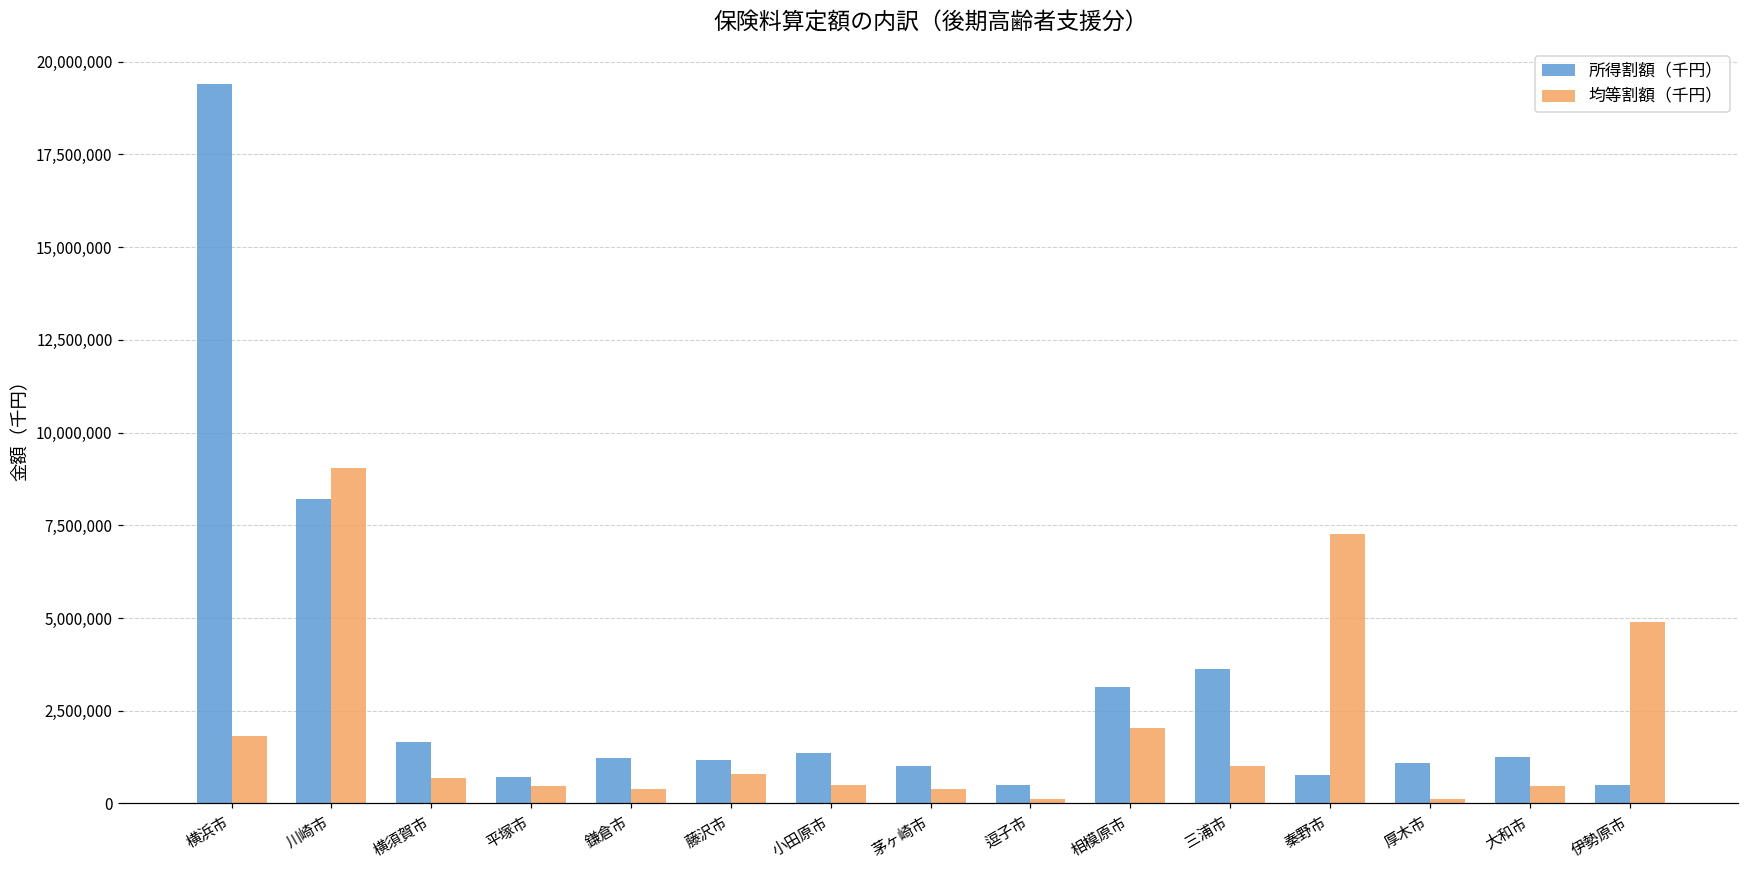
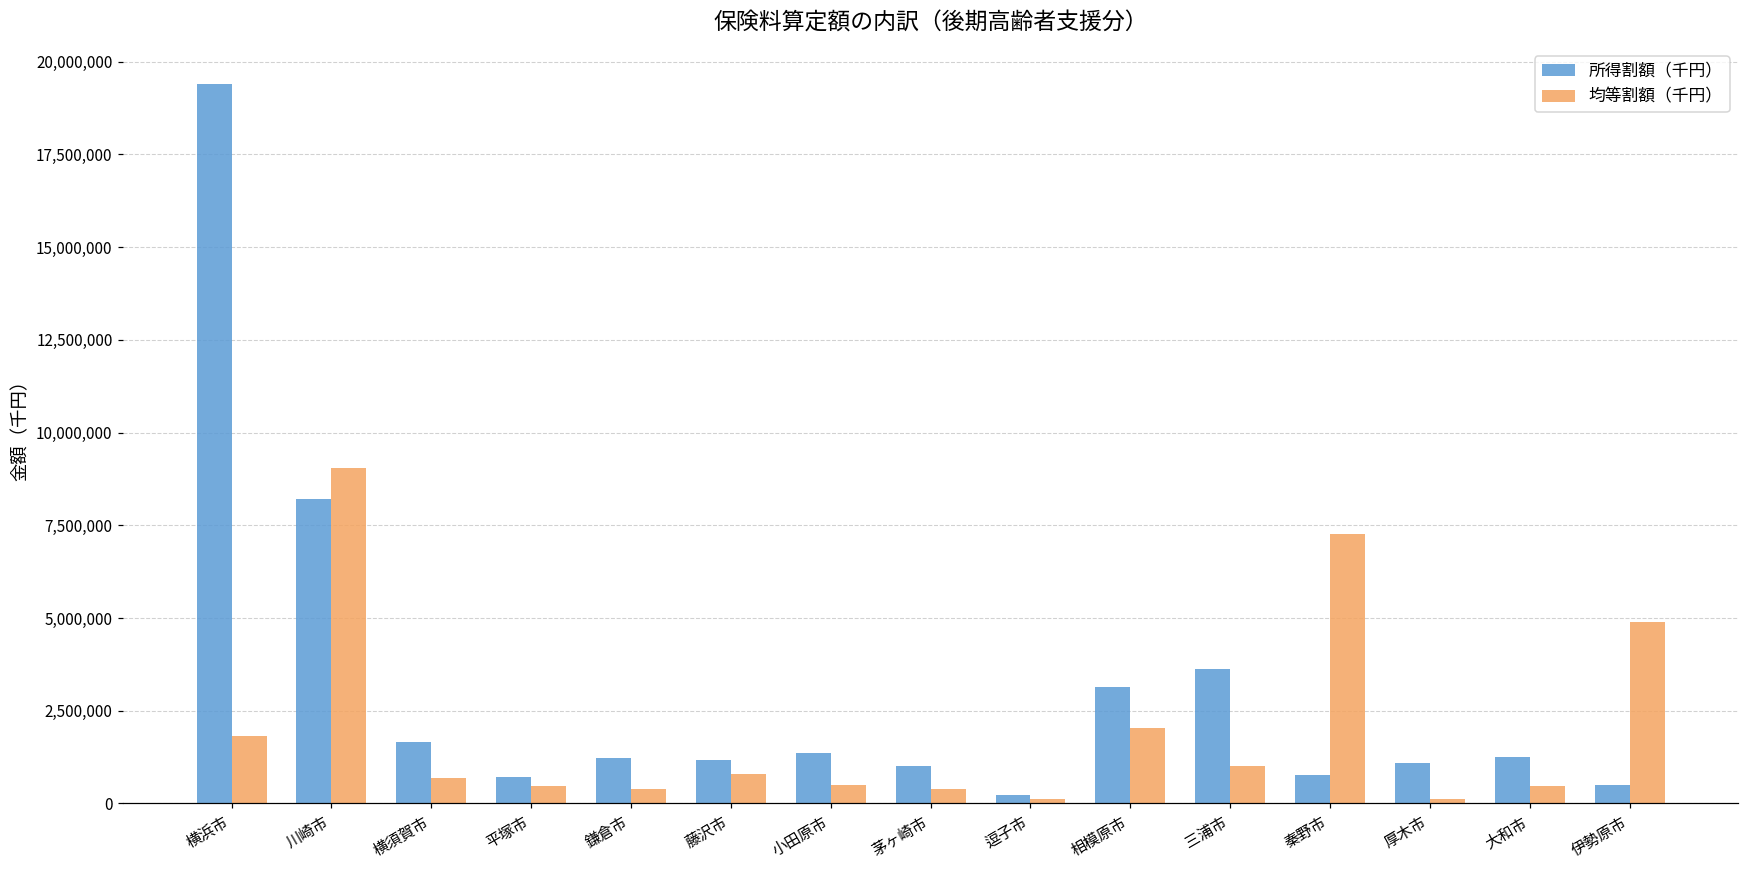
  {
    "所得割額（千円）": {
      "横浜市": "19,400,000",
      "川崎市": "8,200,000",
      "横須賀市": "1,700,000",
      "平塚市": "700,000",
      "鎌倉市": "1,200,000",
      "藤沢市": "1,200,000",
      "小田原市": "1,400,000",
      "茅ヶ崎市": "1,000,000",
-     "逗子市": "500,000",
+     "逗子市": "200,000",
      "相模原市": "3,100,000",
      "三浦市": "3,600,000",
      "秦野市": "800,000",
      "厚木市": "1,100,000",
      "大和市": "1,300,000",
      "伊勢原市": "500,000"
    },
    "均等割額（千円）": {
      "横浜市": "1,800,000",
      "川崎市": "9,100,000",
      "横須賀市": "700,000",
      "平塚市": "500,000",
      "鎌倉市": "400,000",
      "藤沢市": "800,000",
      "小田原市": "500,000",
      "茅ヶ崎市": "400,000",
      "逗子市": "100,000",
      "相模原市": "2,000,000",
      "三浦市": "1,000,000",
      "秦野市": "7,300,000",
      "厚木市": "100,000",
      "大和市": "500,000",
      "伊勢原市": "4,900,000"
    }
  }
